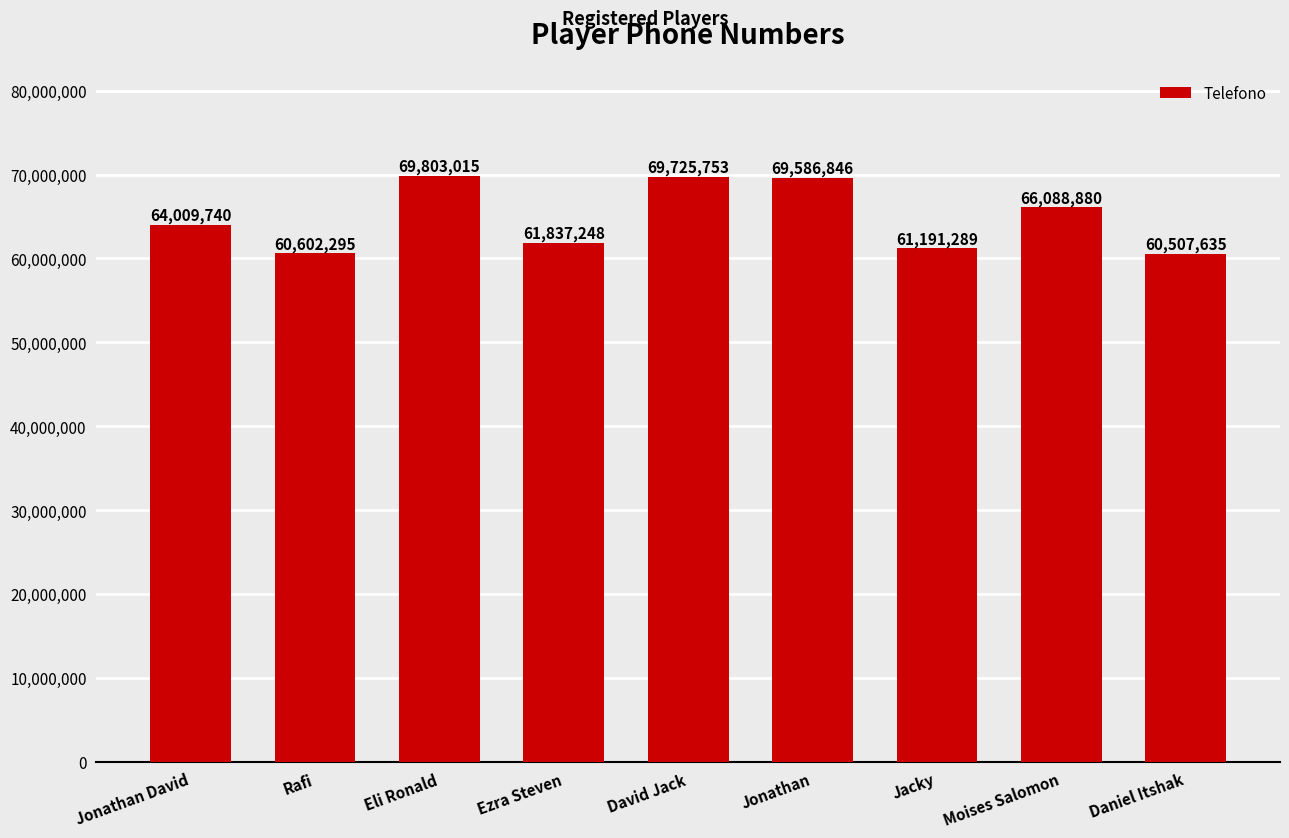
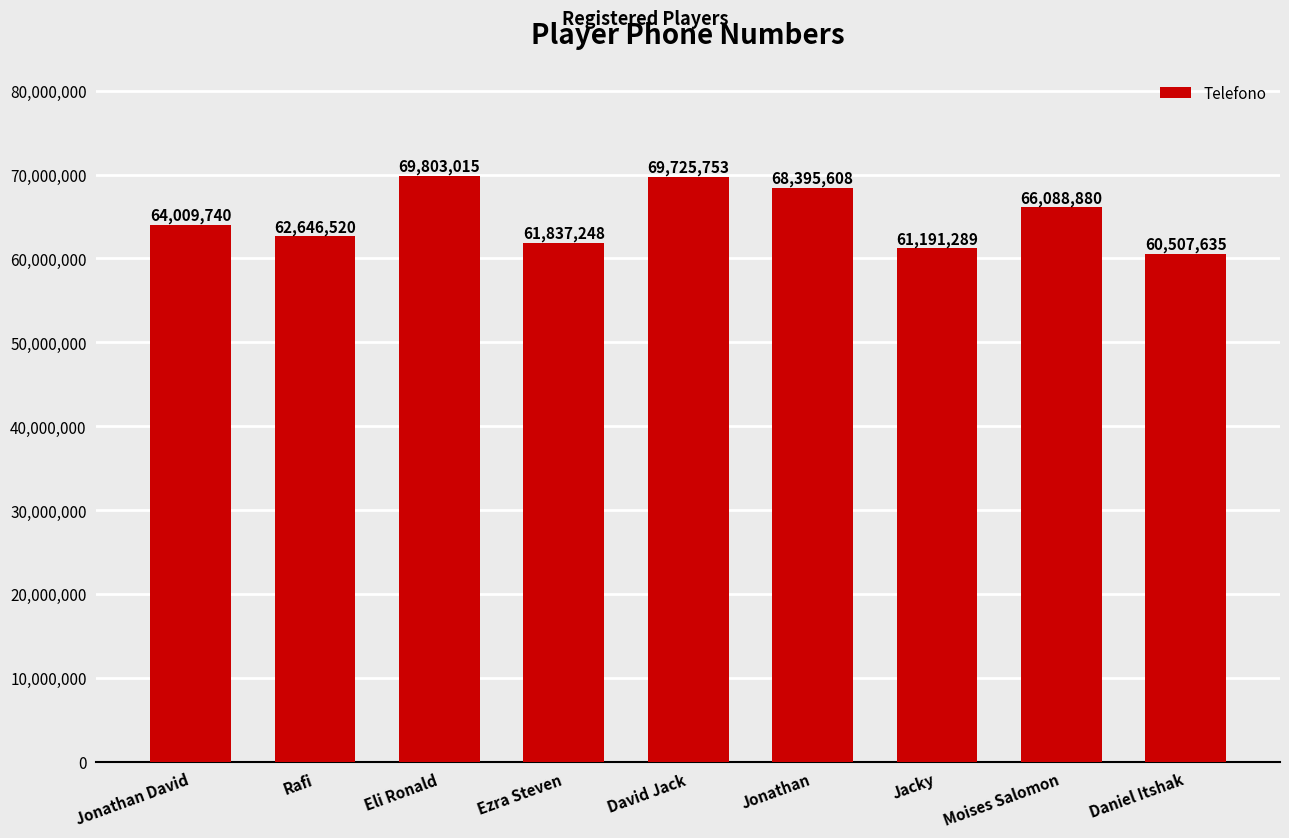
  {
    "Jonathan David": "64,009,740",
-   "Rafi": "60,602,295",
+   "Rafi": "62,646,520",
    "Eli Ronald": "69,803,015",
    "Ezra Steven": "61,837,248",
    "David Jack": "69,725,753",
-   "Jonathan": "69,586,846",
+   "Jonathan": "68,395,608",
    "Jacky": "61,191,289",
    "Moises Salomon": "66,088,880",
    "Daniel Itshak": "60,507,635"
  }
